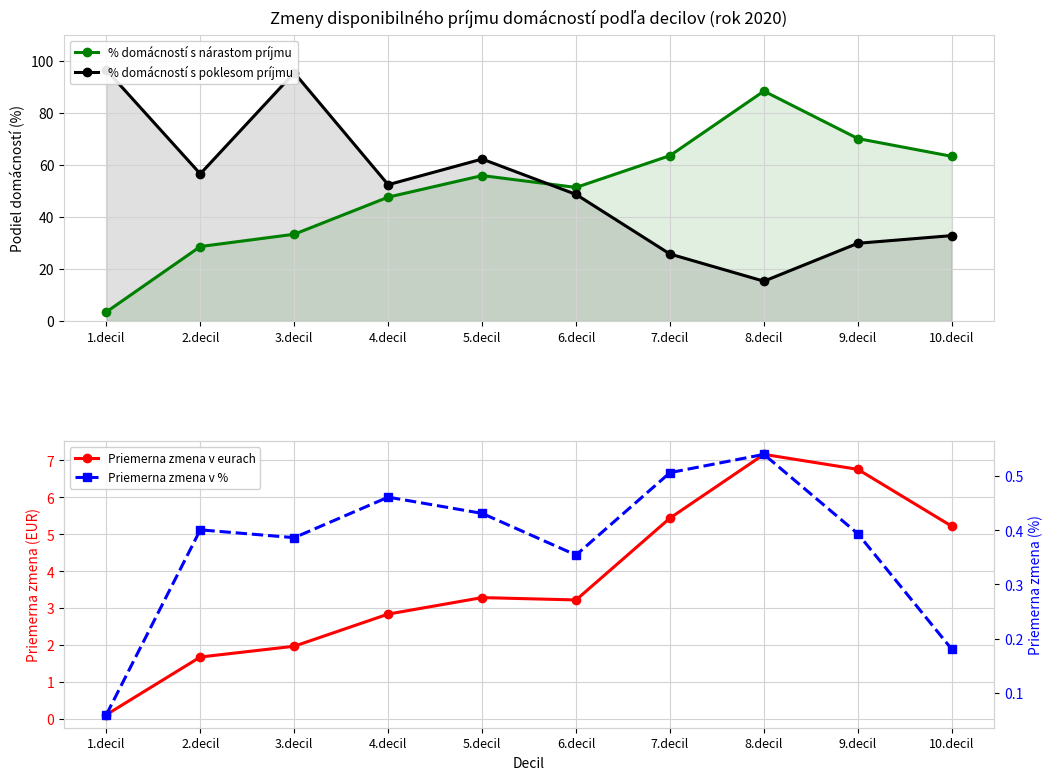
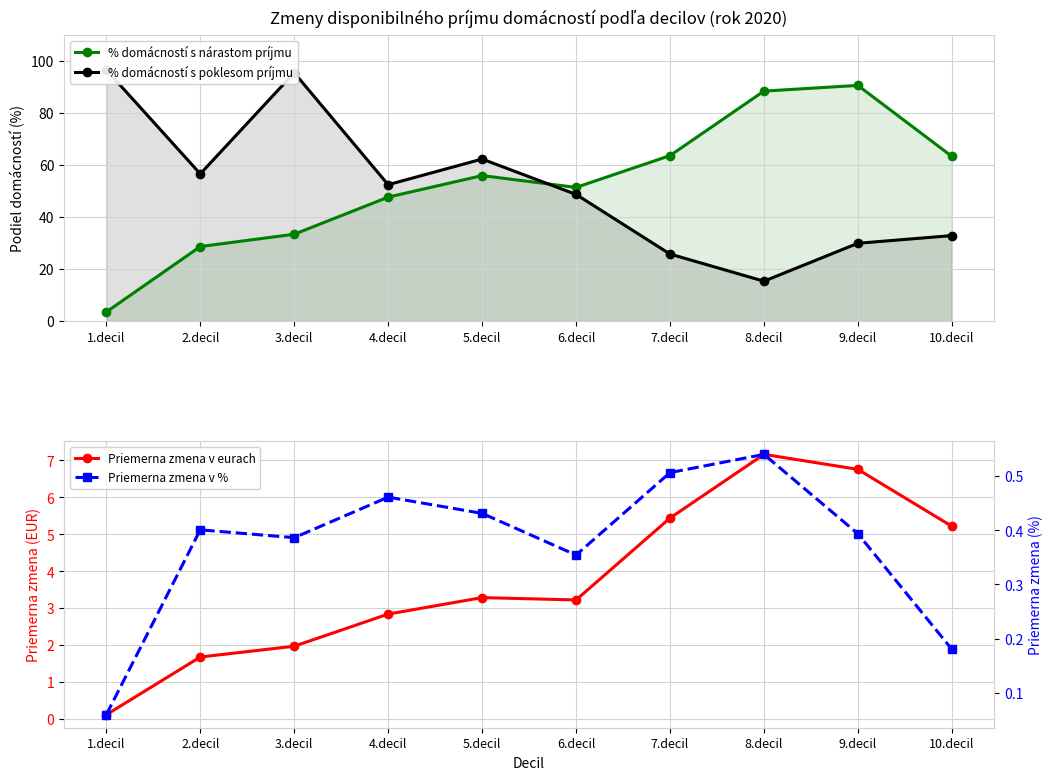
  {
    "Zmeny disponibilného príjmu domácností podľa decilov (rok 2020)": {
      "% domácností s nárastom príjmu": {
        "1.decil": 4,
        "2.decil": 29,
        "3.decil": 33,
        "4.decil": 48,
        "5.decil": 56,
        "6.decil": 51,
        "7.decil": 64,
        "8.decil": 88,
-       "9.decil": 70,
+       "9.decil": 91,
        "10.decil": 63
      },
      "% domácností s poklesom príjmu": {
        "2.decil": 57,
        "4.decil": 52,
        "5.decil": 62,
        "6.decil": 49,
        "7.decil": 26,
        "8.decil": 15,
        "9.decil": 30,
        "10.decil": 33
      }
    }
  }
